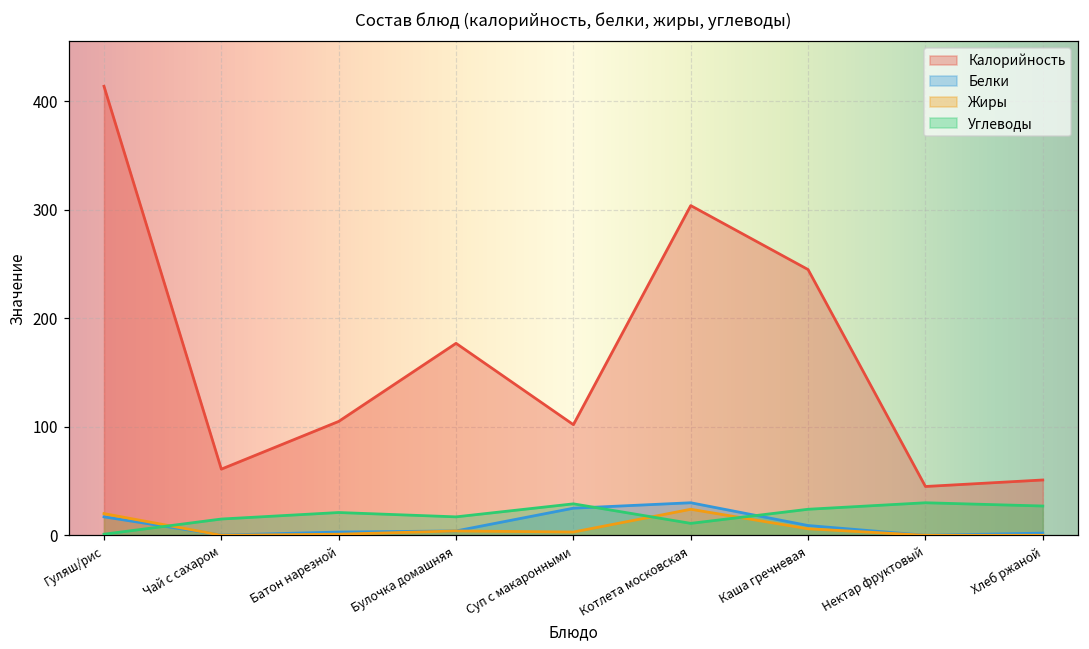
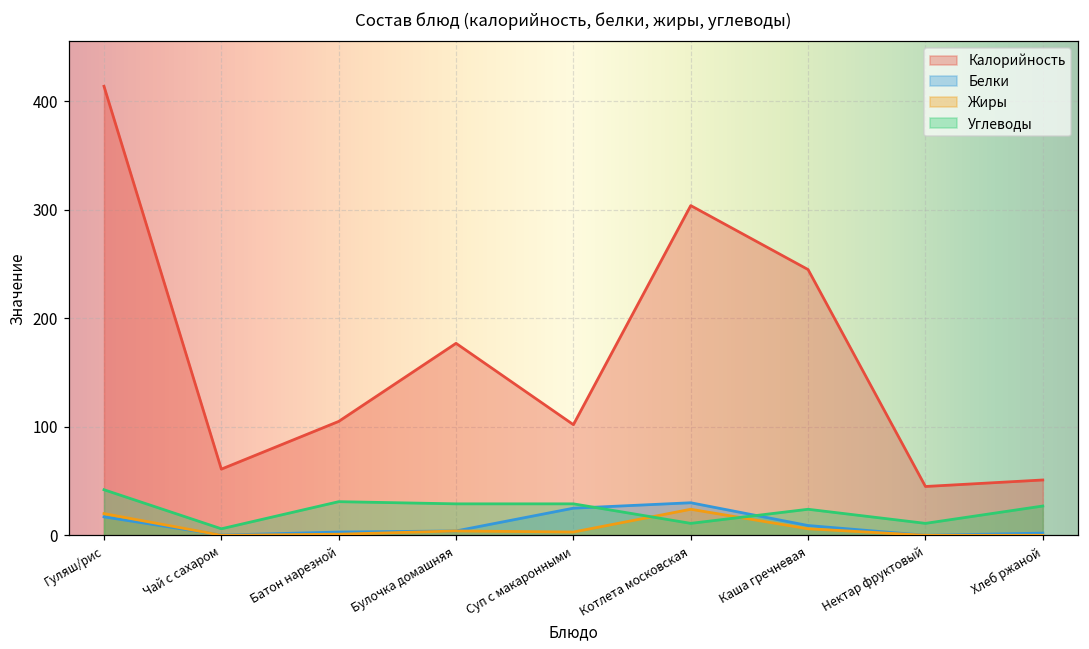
  {
    "Белки": {
      "Гуляш/рис": 20,
      "Суп с макаронными": 30,
      "Котлета московская": 30,
      "Каша гречневая": 10
    },
    "Углеводы": {
-     "Гуляш/рис": 0,
-     "Чай с сахаром": 20,
-     "Батон нарезной": 20,
-     "Булочка домашняя": 20,
+     "Гуляш/рис": 40,
+     "Чай с сахаром": 10,
+     "Батон нарезной": 30,
+     "Булочка домашняя": 30,
      "Суп с макаронными": 30,
      "Котлета московская": 10,
      "Каша гречневая": 20,
-     "Нектар фруктовый": 30,
+     "Нектар фруктовый": 10,
      "Хлеб ржаной": 30
    }
  }
